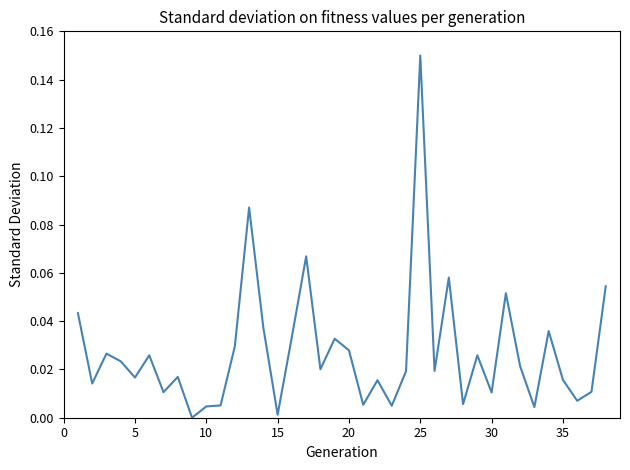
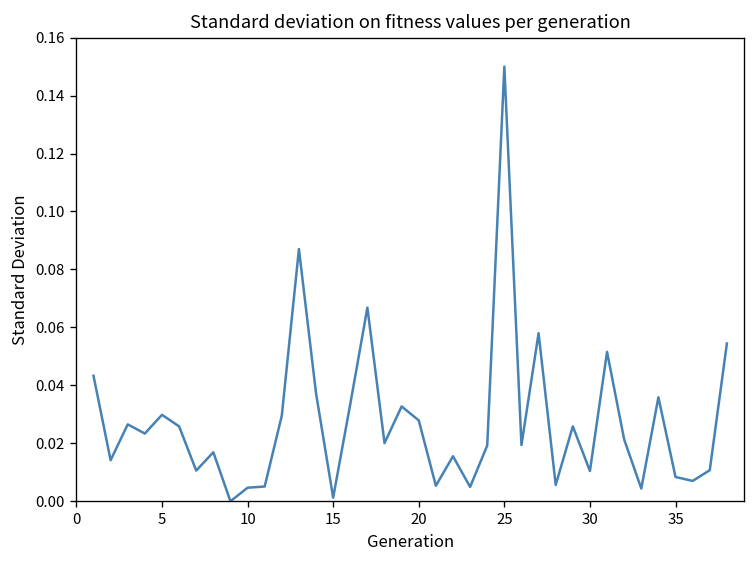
  {
-   "5": 0.017,
+   "5": 0.030,
    "10": 0.005,
    "15": 0.001,
    "20": 0.028,
    "25": 0.150,
    "30": 0.010,
-   "35": 0.016
+   "35": 0.008
  }
